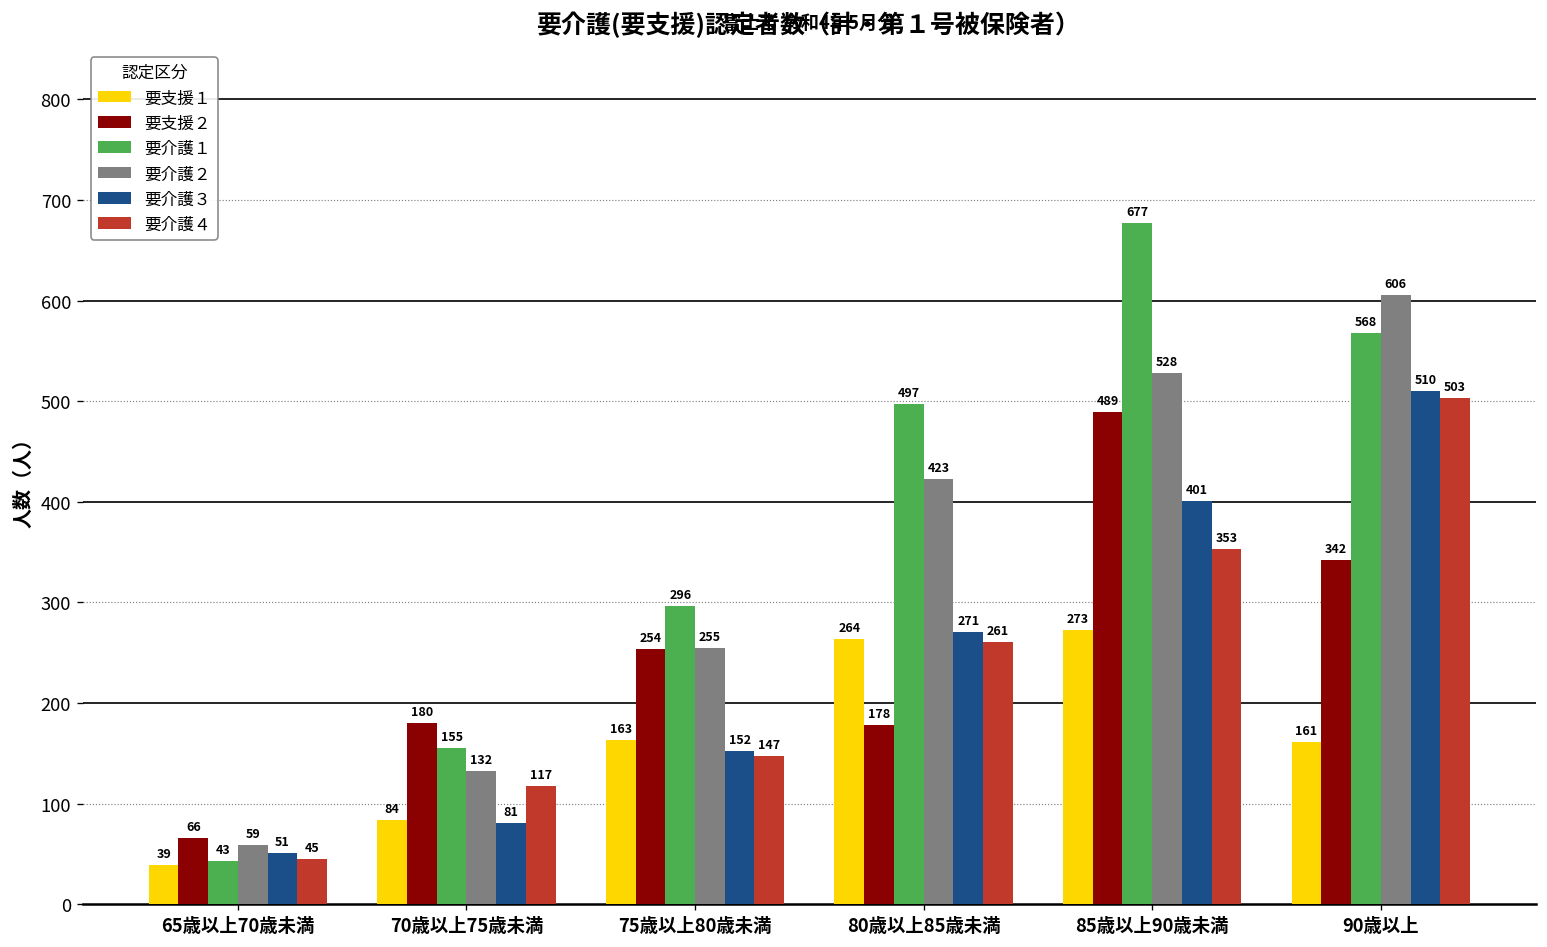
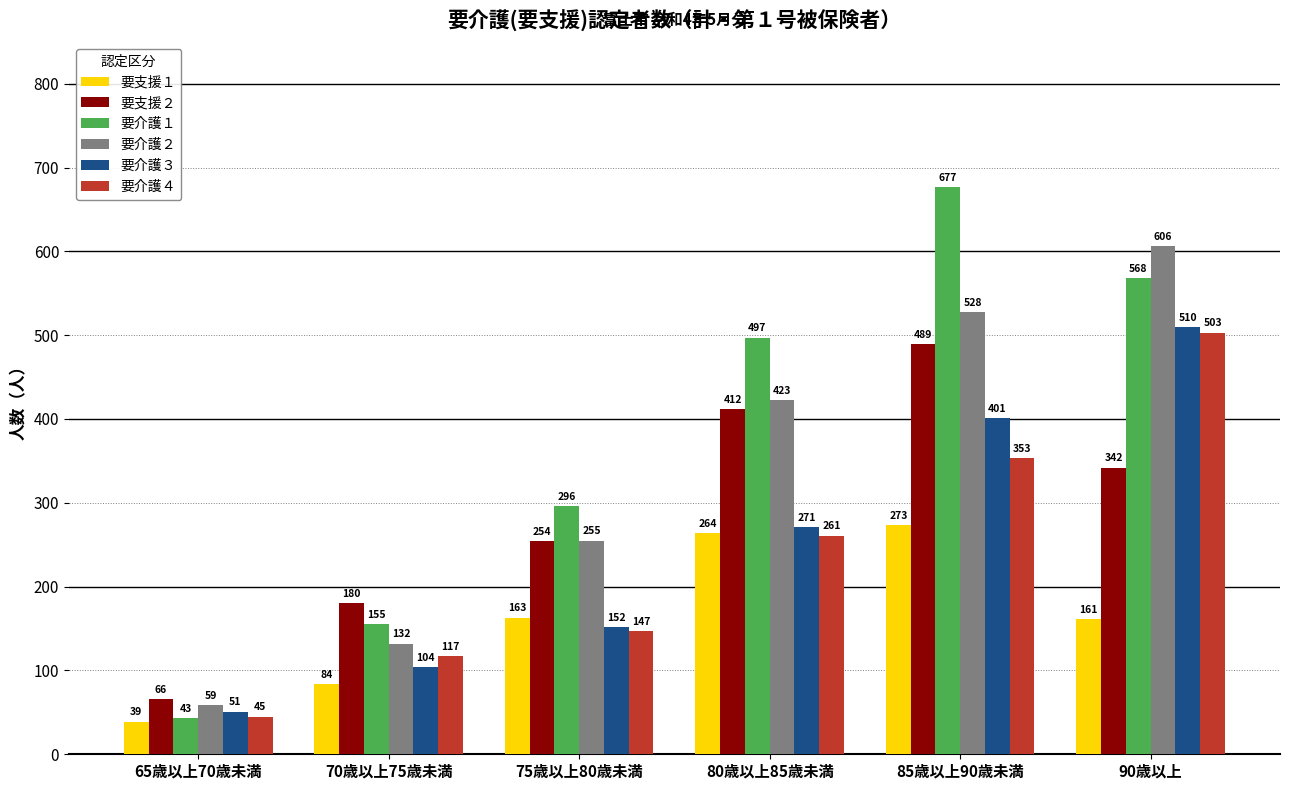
  {
    "要支援１": {
      "65歳以上70歳未満": 39,
      "70歳以上75歳未満": 84,
      "75歳以上80歳未満": 163,
      "80歳以上85歳未満": 264,
      "85歳以上90歳未満": 273,
      "90歳以上": 161
    },
    "要支援２": {
      "65歳以上70歳未満": 66,
      "70歳以上75歳未満": 180,
      "75歳以上80歳未満": 254,
-     "80歳以上85歳未満": 178,
+     "80歳以上85歳未満": 412,
      "85歳以上90歳未満": 489,
      "90歳以上": 342
    },
    "要介護１": {
      "65歳以上70歳未満": 43,
      "70歳以上75歳未満": 155,
      "75歳以上80歳未満": 296,
      "80歳以上85歳未満": 497,
      "85歳以上90歳未満": 677,
      "90歳以上": 568
    },
    "要介護２": {
      "65歳以上70歳未満": 59,
      "70歳以上75歳未満": 132,
      "75歳以上80歳未満": 255,
      "80歳以上85歳未満": 423,
      "85歳以上90歳未満": 528,
      "90歳以上": 606
    },
    "要介護３": {
      "65歳以上70歳未満": 51,
-     "70歳以上75歳未満": 81,
+     "70歳以上75歳未満": 104,
      "75歳以上80歳未満": 152,
      "80歳以上85歳未満": 271,
      "85歳以上90歳未満": 401,
      "90歳以上": 510
    },
    "要介護４": {
      "65歳以上70歳未満": 45,
      "70歳以上75歳未満": 117,
      "75歳以上80歳未満": 147,
      "80歳以上85歳未満": 261,
      "85歳以上90歳未満": 353,
      "90歳以上": 503
    }
  }
